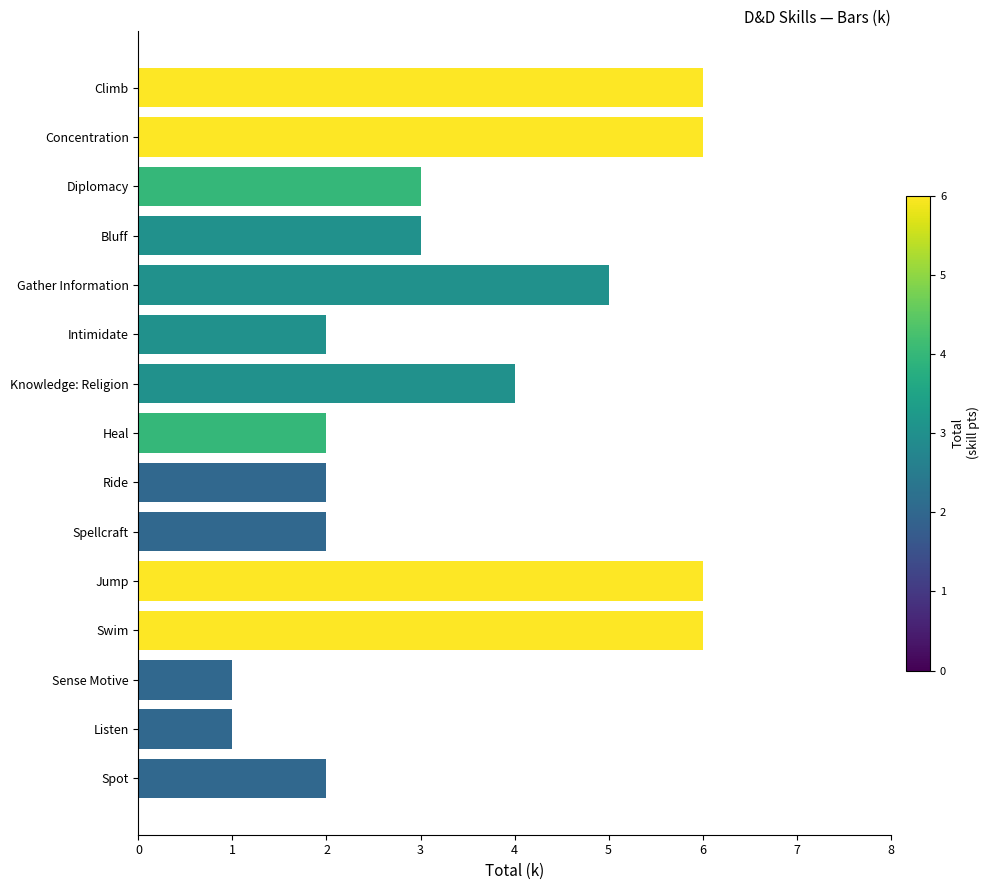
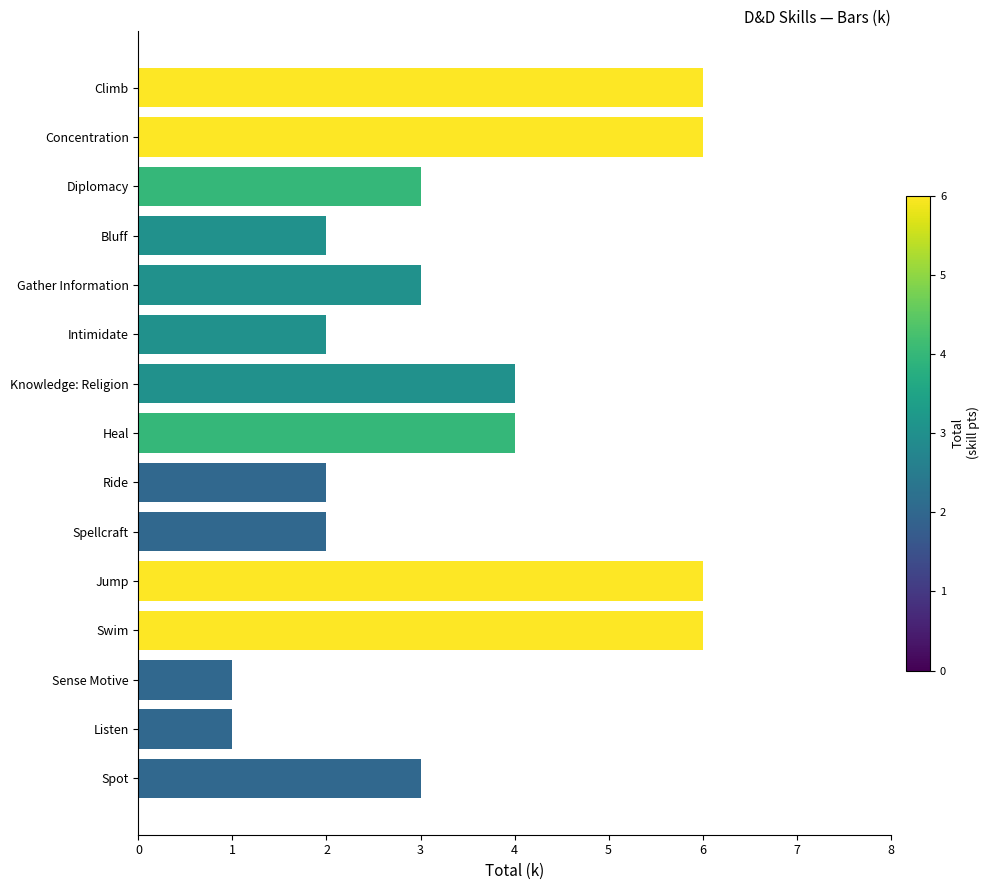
  {
    "Climb": 6,
    "Concentration": 6,
    "Diplomacy": 3,
-   "Bluff": 3,
-   "Gather Information": 5,
+   "Bluff": 2,
+   "Gather Information": 3,
    "Intimidate": 2,
    "Knowledge: Religion": 4,
-   "Heal": 2,
+   "Heal": 4,
    "Ride": 2,
    "Spellcraft": 2,
    "Jump": 6,
    "Swim": 6,
    "Sense Motive": 1,
    "Listen": 1,
-   "Spot": 2
+   "Spot": 3
  }
